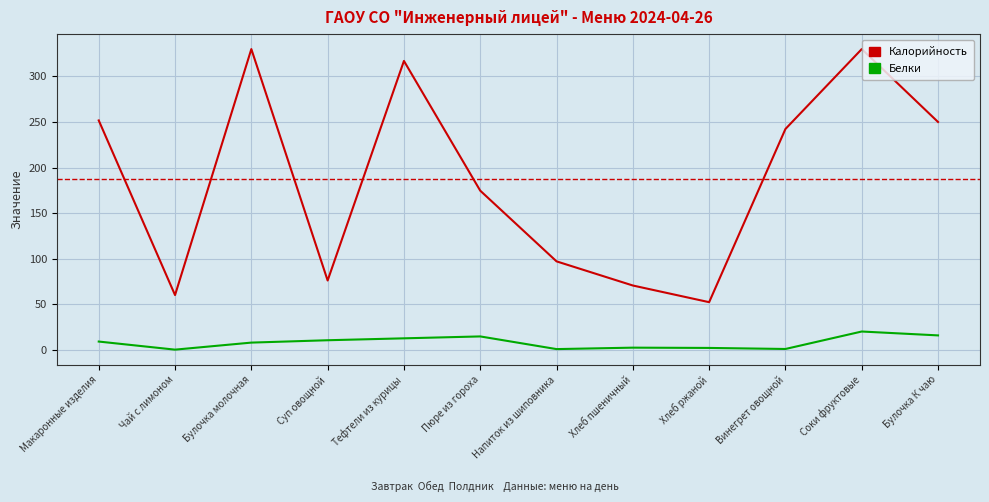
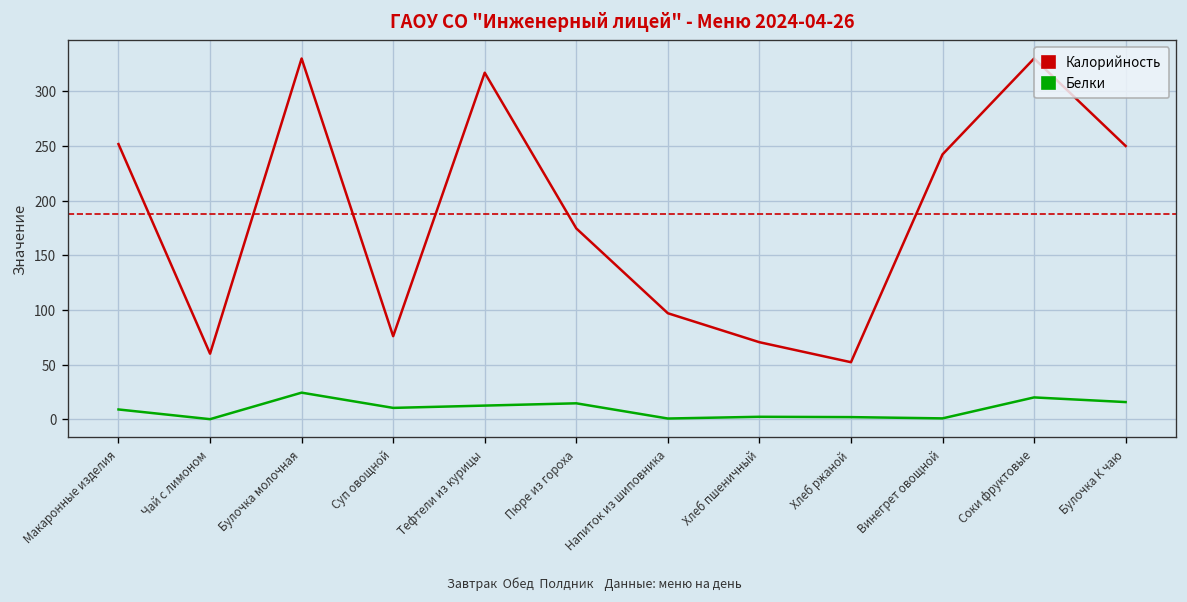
  {
    "Калорийность": {
      "Макаронные изделия": 250,
      "Чай с лимоном": 60,
      "Булочка молочная": 330,
      "Суп овощной": 80,
      "Тефтели из курицы": 320,
      "Пюре из гороха": 170,
      "Напиток из шиповника": 100,
      "Хлеб пшеничный": 70,
      "Хлеб ржаной": 50,
      "Винегрет овощной": 240,
      "Соки фруктовые": 330,
      "Булочка К чаю": 250
    },
    "Белки": {
      "Макаронные изделия": 10,
      "Чай с лимоном": 0,
-     "Булочка молочная": 10,
+     "Булочка молочная": 20,
      "Суп овощной": 10,
      "Тефтели из курицы": 10,
      "Пюре из гороха": 10,
      "Напиток из шиповника": 0,
      "Хлеб пшеничный": 0,
      "Хлеб ржаной": 0,
      "Винегрет овощной": 0,
      "Соки фруктовые": 20,
      "Булочка К чаю": 20
    }
  }
